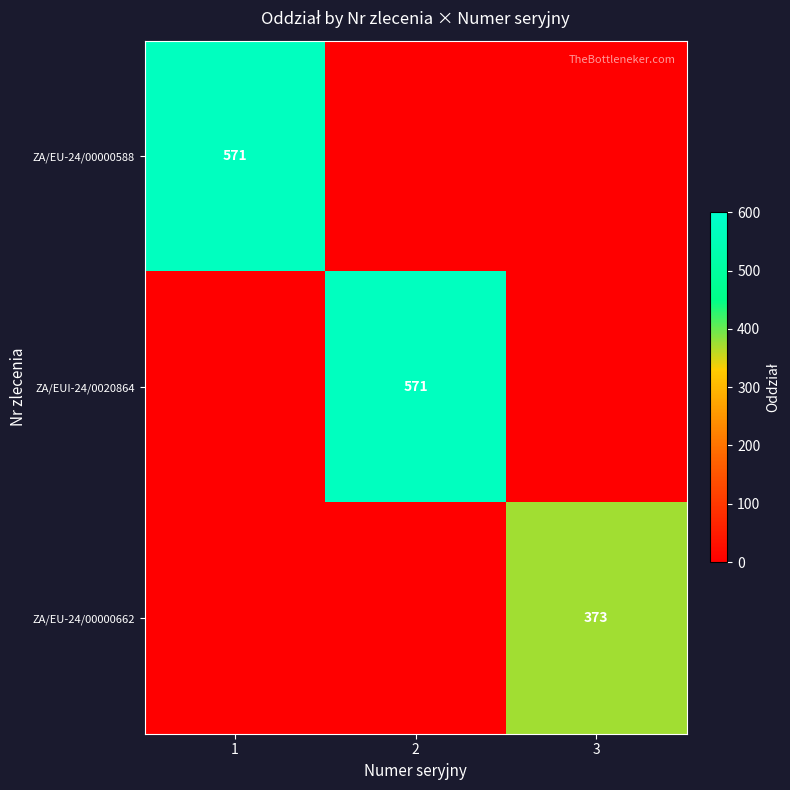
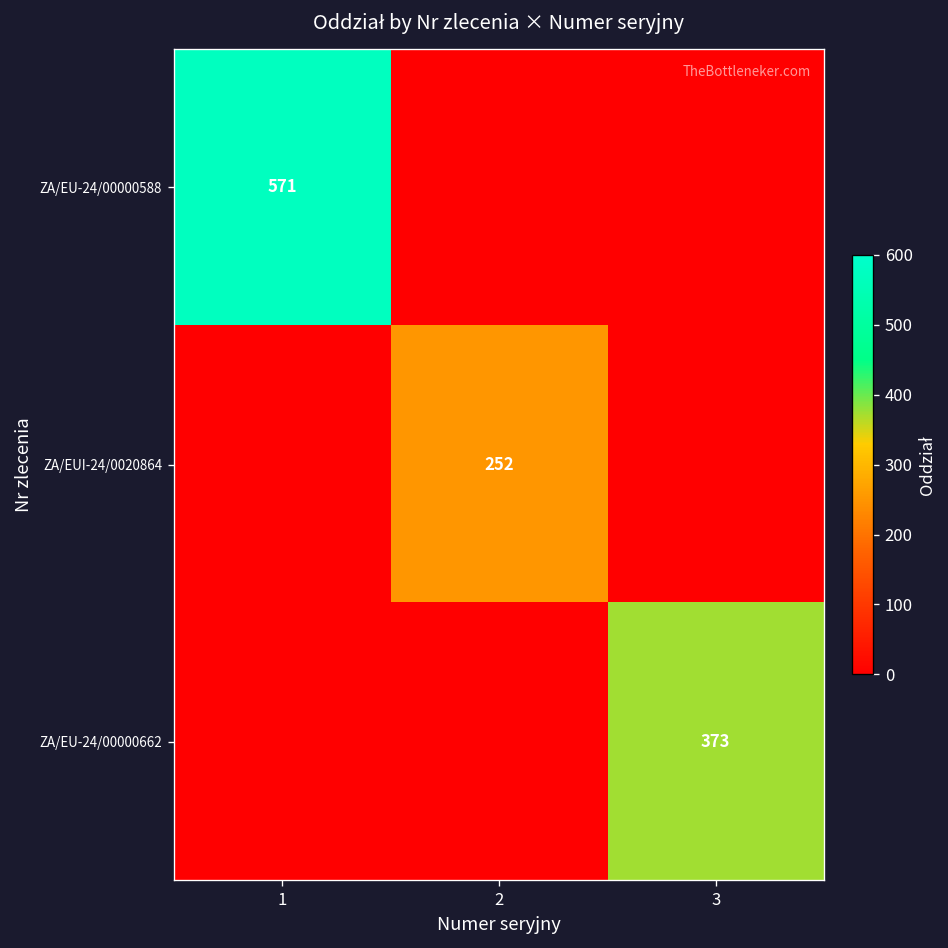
  {
    "ZA/EU-24/00000588": {
      "1": 571
    },
    "ZA/EUI-24/0020864": {
-     "2": 571
+     "2": 252
    },
    "ZA/EU-24/00000662": {
      "3": 373
    }
  }
